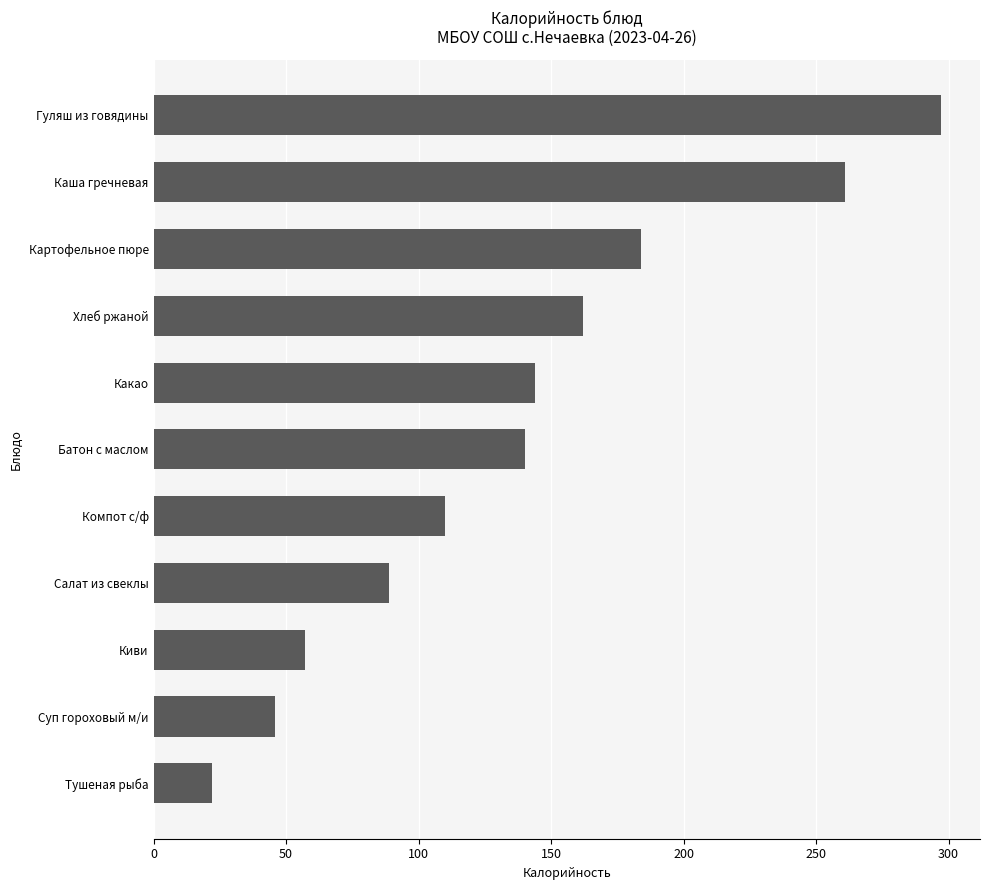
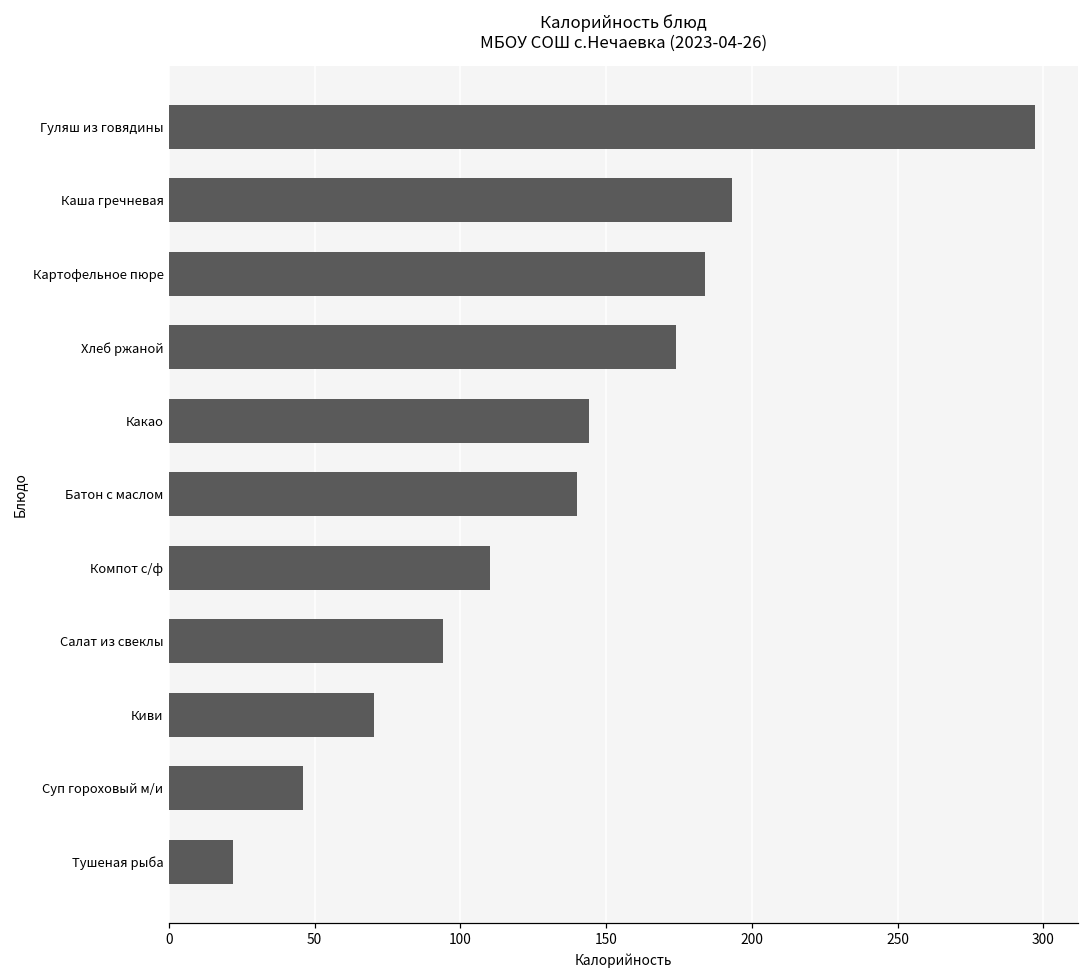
  {
    "Гуляш из говядины": 297,
-   "Каша гречневая": 261,
+   "Каша гречневая": 193,
    "Картофельное пюре": 184,
-   "Хлеб ржаной": 162,
+   "Хлеб ржаной": 174,
    "Какао": 144,
    "Батон с маслом": 140,
    "Компот с/ф": 110,
-   "Салат из свеклы": 89,
-   "Киви": 57,
+   "Салат из свеклы": 94,
+   "Киви": 71,
    "Суп гороховый м/и": 46,
    "Тушеная рыба": 22
  }
